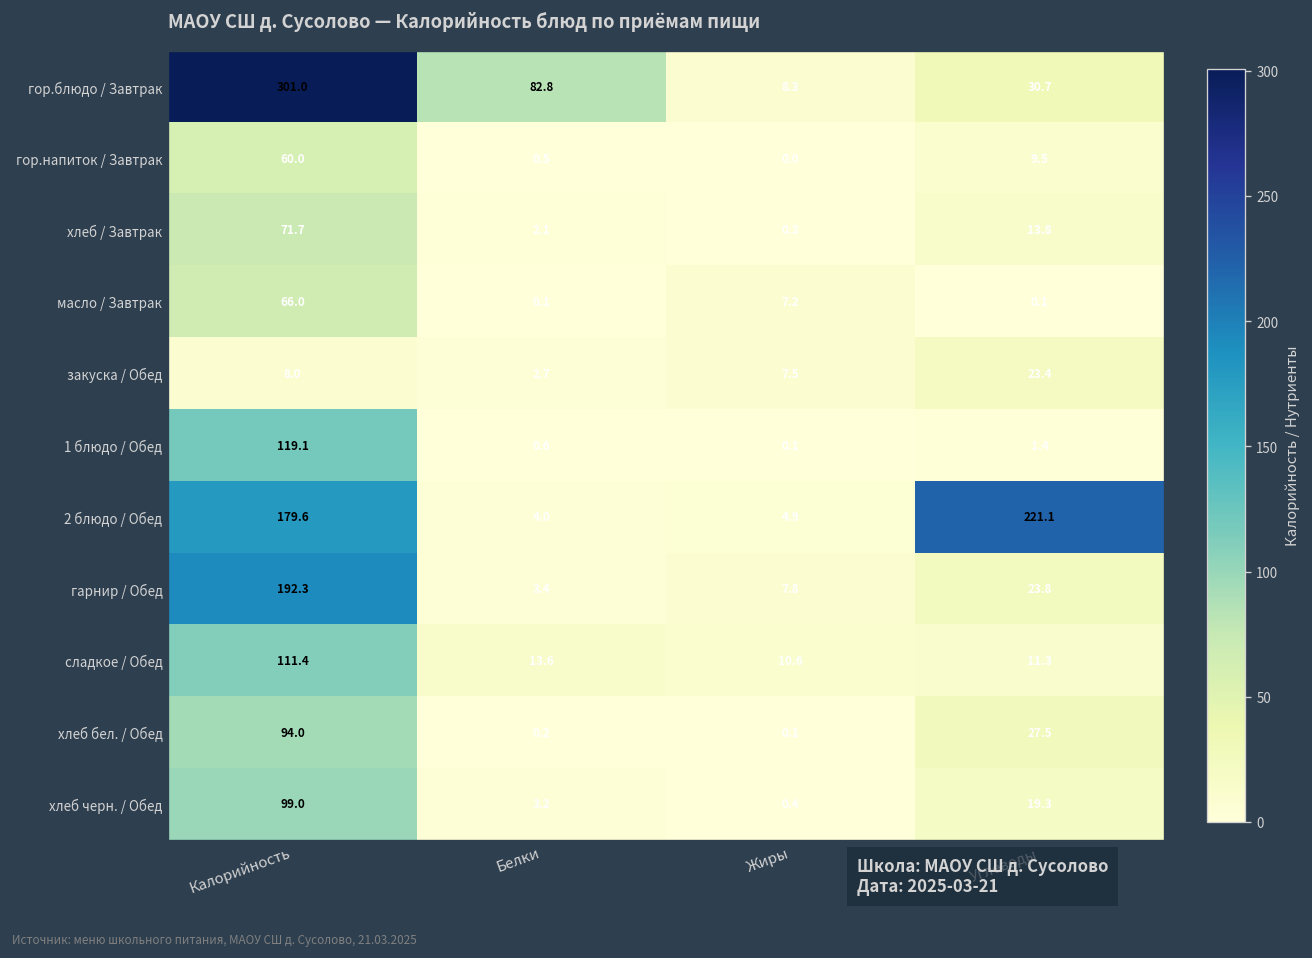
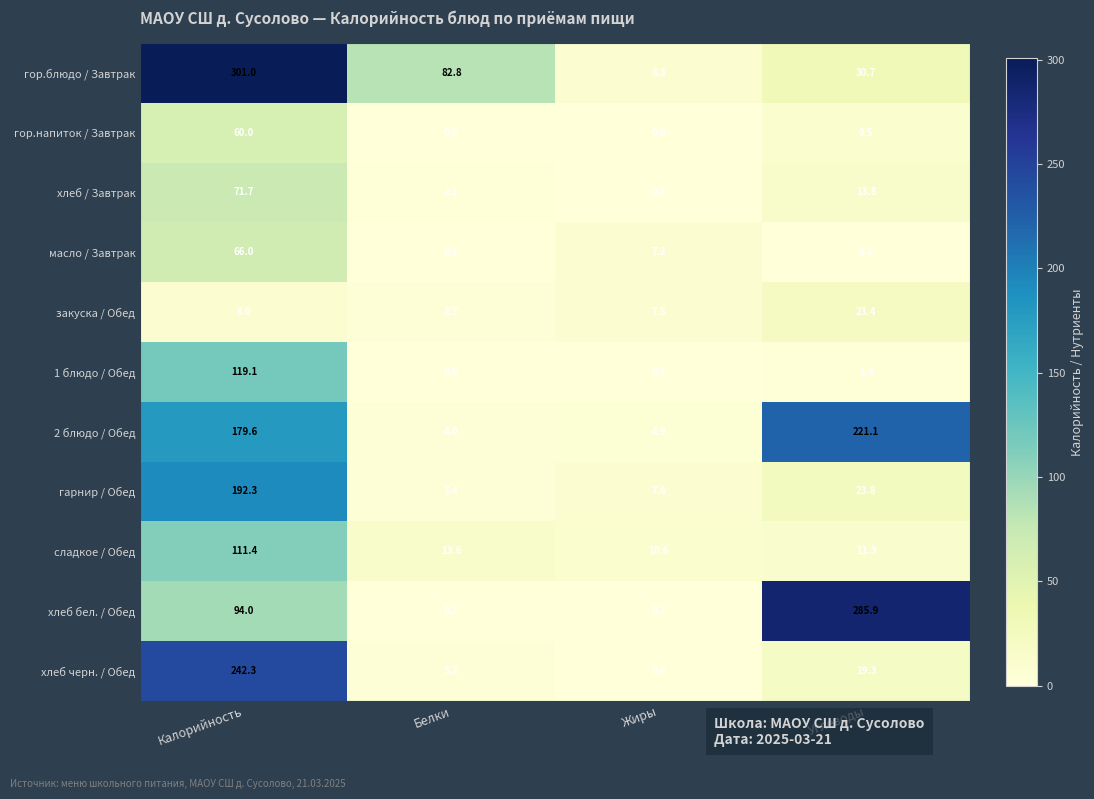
  {
    "гор.блюдо / Завтрак": {
      "Калорийность": 301.0,
      "Белки": 82.8,
      "Углеводы": 30.7
    },
    "гор.напиток / Завтрак": {
      "Калорийность": 60.0,
      "Углеводы": 9.5
    },
    "хлеб / Завтрак": {
      "Калорийность": 71.7,
      "Углеводы": 13.8
    },
    "масло / Завтрак": {
      "Калорийность": 66.0
    },
    "закуска / Обед": {
      "Углеводы": 23.4
    },
    "1 блюдо / Обед": {
      "Калорийность": 119.1
    },
    "2 блюдо / Обед": {
      "Калорийность": 179.6,
      "Углеводы": 221.1
    },
    "гарнир / Обед": {
      "Калорийность": 192.3,
      "Углеводы": 23.8
    },
    "сладкое / Обед": {
      "Калорийность": 111.4,
      "Белки": 13.6,
      "Жиры": 10.6,
      "Углеводы": 11.3
    },
    "хлеб бел. / Обед": {
      "Калорийность": 94.0,
-     "Углеводы": 27.5
+     "Углеводы": 285.9
    },
    "хлеб черн. / Обед": {
-     "Калорийность": 99.0,
+     "Калорийность": 242.3,
      "Углеводы": 19.3
    }
  }
